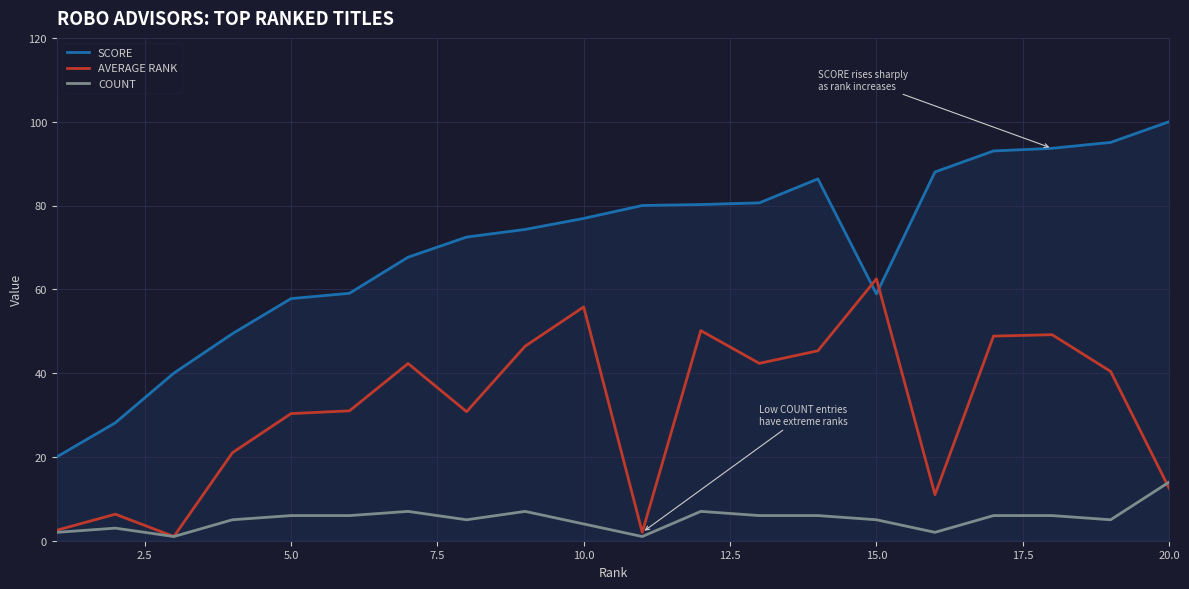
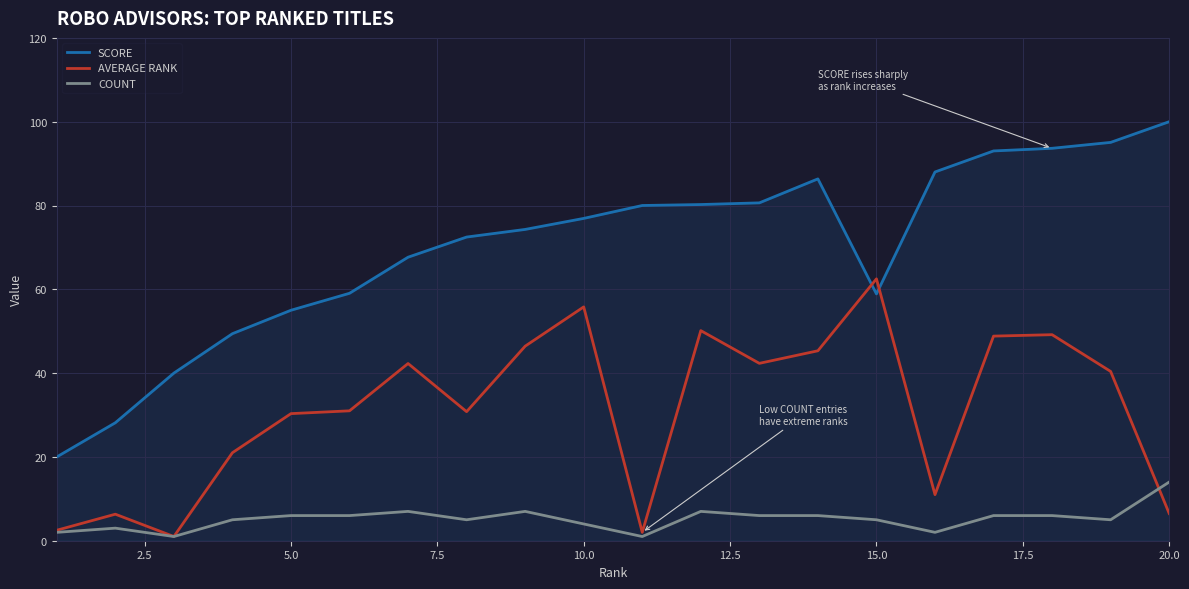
  {
    "SCORE": {
-     "5.0": 58,
+     "5.0": 55,
      "10.0": 77,
      "15.0": 59,
      "20.0": 100
    },
    "AVERAGE RANK": {
      "5.0": 30,
      "10.0": 56,
      "15.0": 63,
-     "20.0": 13
+     "20.0": 7
    },
    "COUNT": {
      "5.0": 6,
      "10.0": 4,
      "15.0": 5,
      "20.0": 14
    }
  }
